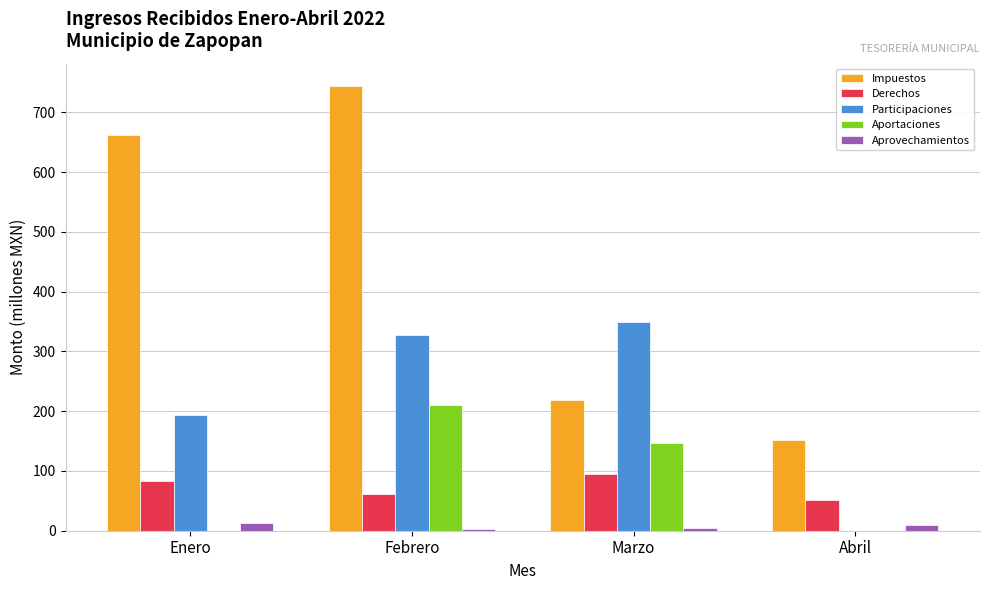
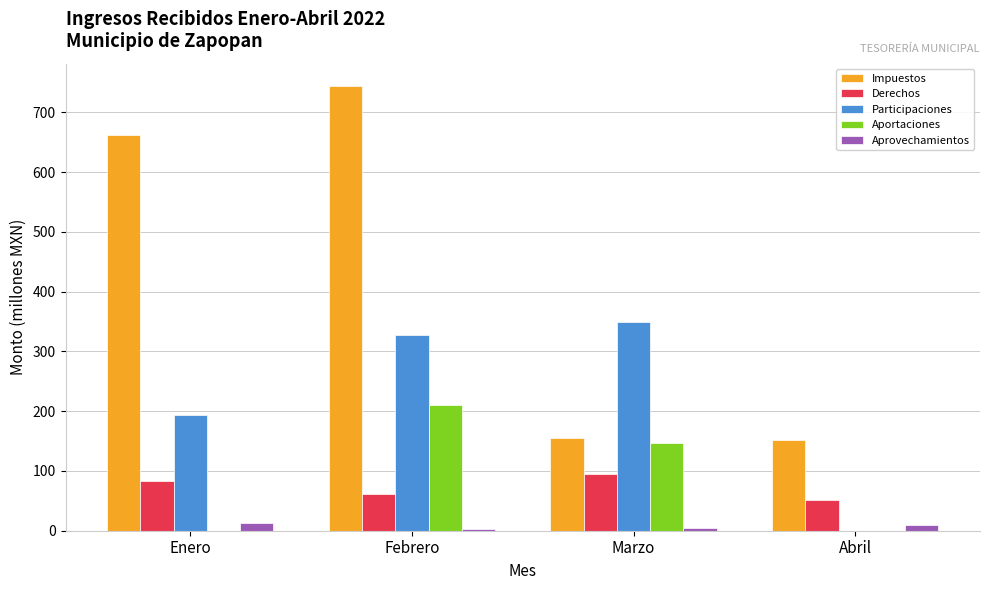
  {
    "Impuestos": {
      "Enero": 660,
      "Febrero": 740,
-     "Marzo": 220,
+     "Marzo": 160,
      "Abril": 150
    },
    "Derechos": {
      "Enero": 80,
      "Febrero": 60,
      "Marzo": 90,
      "Abril": 50
    },
    "Participaciones": {
      "Enero": 190,
      "Febrero": 330,
      "Marzo": 350,
      "Abril": 0
    },
    "Aportaciones": {
      "Enero": 0,
      "Febrero": 210,
      "Marzo": 150,
      "Abril": 0
    },
    "Aprovechamientos": {
      "Enero": 10,
      "Marzo": 0,
      "Abril": 10
    }
  }
